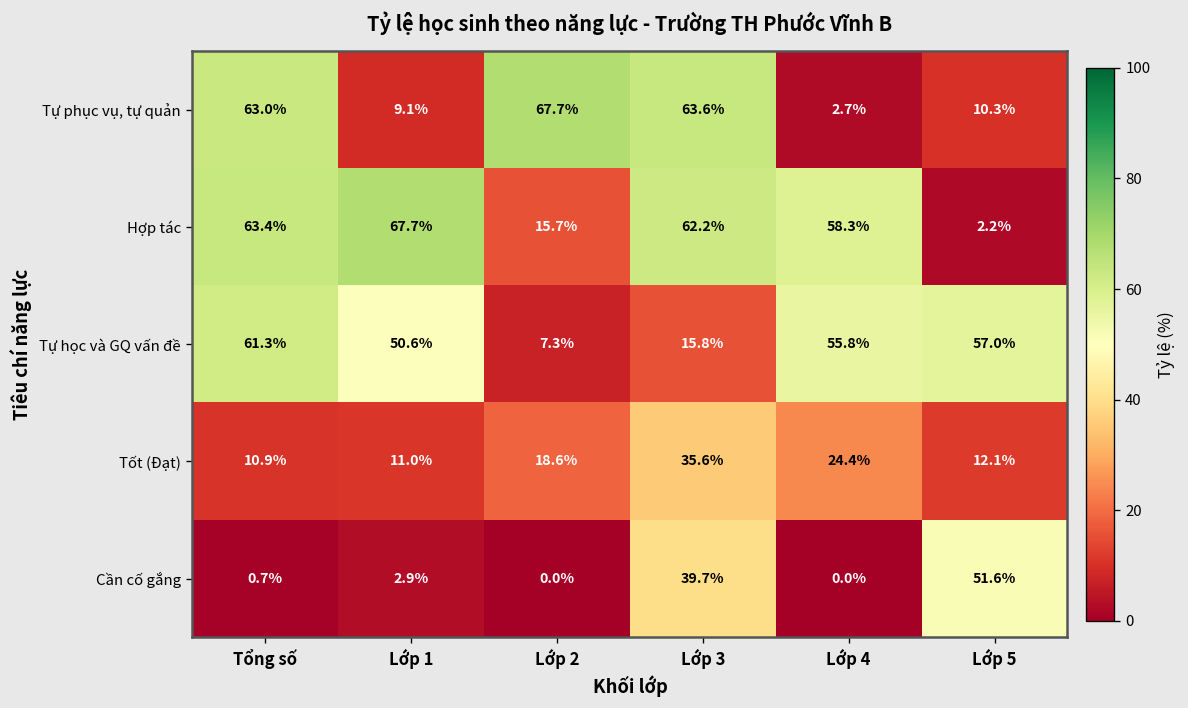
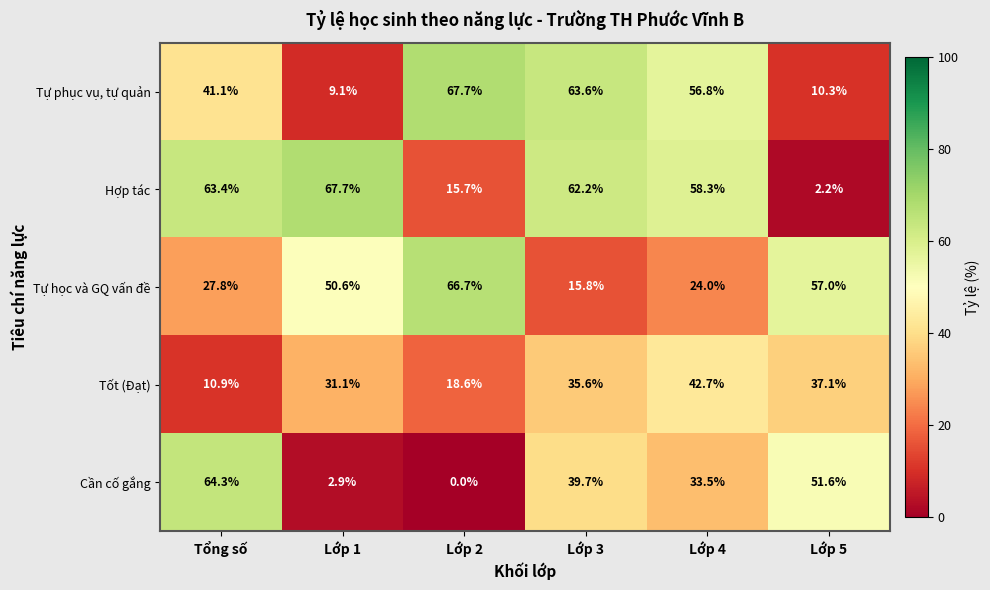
  {
    "Tự phục vụ, tự quản": {
-     "Tổng số": "63.0%",
+     "Tổng số": "41.1%",
      "Lớp 1": "9.1%",
      "Lớp 2": "67.7%",
      "Lớp 3": "63.6%",
-     "Lớp 4": "2.7%",
+     "Lớp 4": "56.8%",
      "Lớp 5": "10.3%"
    },
    "Hợp tác": {
      "Tổng số": "63.4%",
      "Lớp 1": "67.7%",
      "Lớp 2": "15.7%",
      "Lớp 3": "62.2%",
      "Lớp 4": "58.3%",
      "Lớp 5": "2.2%"
    },
    "Tự học và GQ vấn đề": {
-     "Tổng số": "61.3%",
+     "Tổng số": "27.8%",
      "Lớp 1": "50.6%",
-     "Lớp 2": "7.3%",
+     "Lớp 2": "66.7%",
      "Lớp 3": "15.8%",
-     "Lớp 4": "55.8%",
+     "Lớp 4": "24.0%",
      "Lớp 5": "57.0%"
    },
    "Tốt (Đạt)": {
      "Tổng số": "10.9%",
-     "Lớp 1": "11.0%",
+     "Lớp 1": "31.1%",
      "Lớp 2": "18.6%",
      "Lớp 3": "35.6%",
-     "Lớp 4": "24.4%",
-     "Lớp 5": "12.1%"
+     "Lớp 4": "42.7%",
+     "Lớp 5": "37.1%"
    },
    "Cần cố gắng": {
-     "Tổng số": "0.7%",
+     "Tổng số": "64.3%",
      "Lớp 1": "2.9%",
      "Lớp 2": "0.0%",
      "Lớp 3": "39.7%",
-     "Lớp 4": "0.0%",
+     "Lớp 4": "33.5%",
      "Lớp 5": "51.6%"
    }
  }
